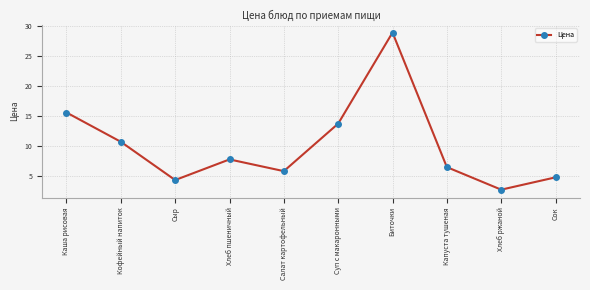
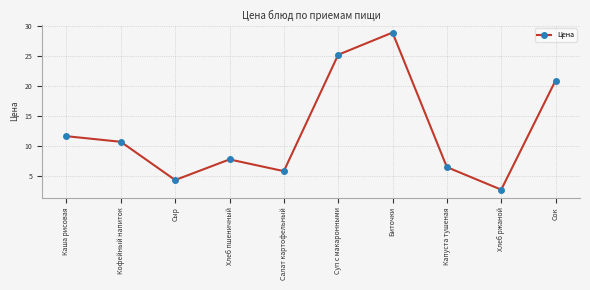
  {
-   "Каша рисовая": 16,
+   "Каша рисовая": 12,
    "Кофейный напиток": 11,
    "Сыр": 4,
    "Хлеб пшеничный": 8,
    "Салат картофельный": 6,
-   "Суп с макаронными": 14,
+   "Суп с макаронными": 25,
    "Биточки": 29,
    "Капуста тушеная": 7,
    "Хлеб ржаной": 3,
-   "Сок": 5
+   "Сок": 21
  }
